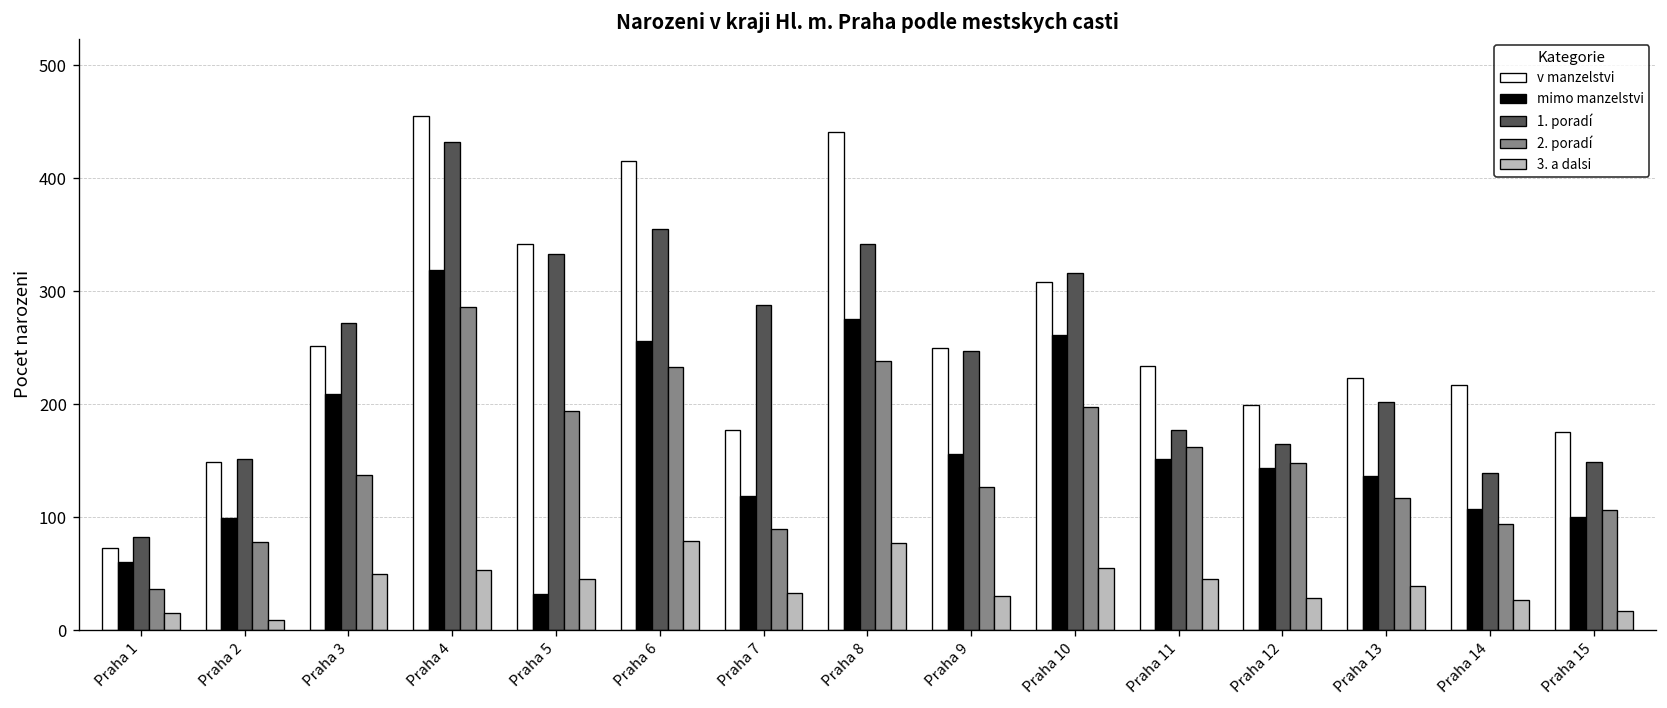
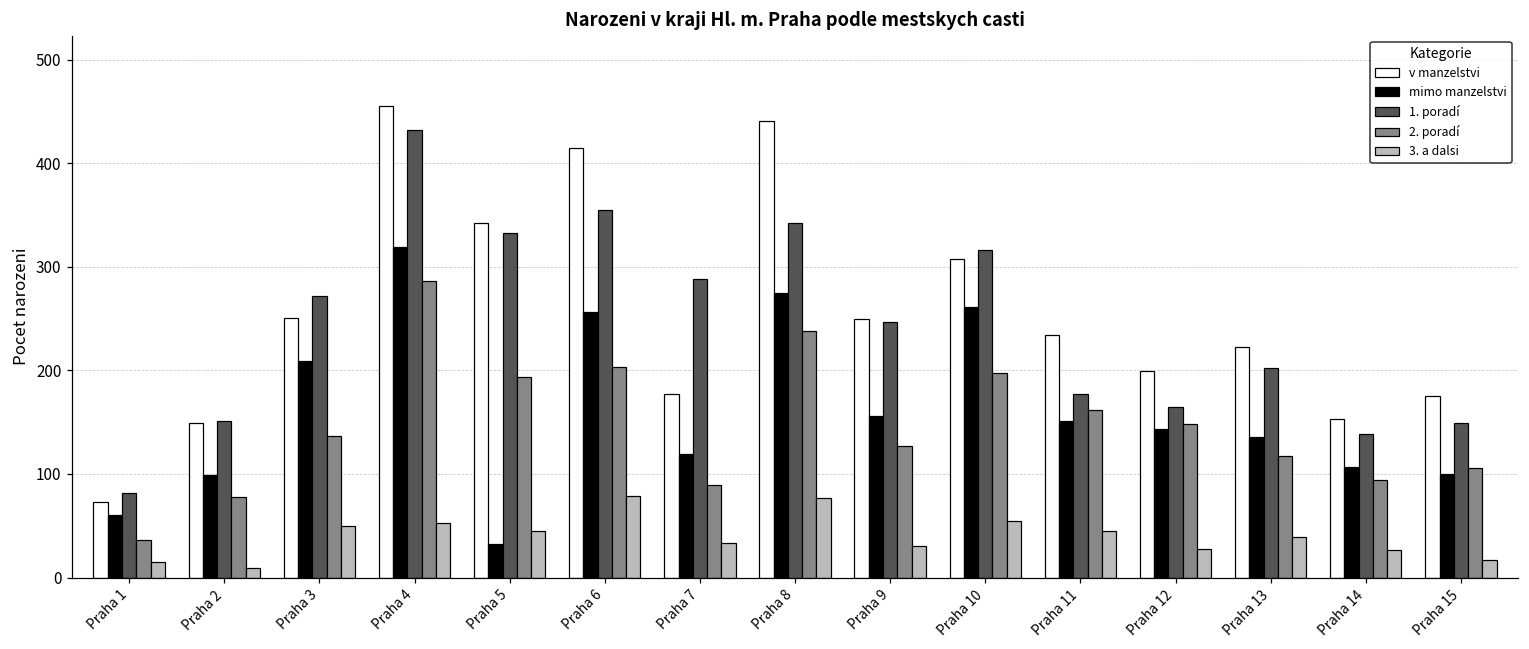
  {
    "v manzelstvi": {
      "Praha 1": 70,
      "Praha 2": 150,
      "Praha 3": 250,
      "Praha 4": 460,
      "Praha 5": 340,
      "Praha 6": 420,
      "Praha 7": 180,
      "Praha 8": 440,
      "Praha 9": 250,
      "Praha 10": 310,
      "Praha 11": 230,
      "Praha 12": 200,
      "Praha 13": 220,
-     "Praha 14": 220,
+     "Praha 14": 150,
      "Praha 15": 180
    },
    "mimo manzelstvi": {
      "Praha 1": 60,
      "Praha 2": 100,
      "Praha 3": 210,
      "Praha 4": 320,
      "Praha 5": 30,
      "Praha 6": 260,
      "Praha 7": 120,
      "Praha 8": 280,
      "Praha 9": 160,
      "Praha 10": 260,
      "Praha 11": 150,
      "Praha 12": 140,
      "Praha 13": 140,
      "Praha 14": 110,
      "Praha 15": 100
    },
    "1. poradí": {
      "Praha 1": 80,
      "Praha 2": 150,
      "Praha 3": 270,
      "Praha 4": 430,
      "Praha 5": 330,
      "Praha 6": 360,
      "Praha 7": 290,
      "Praha 8": 340,
      "Praha 9": 250,
      "Praha 10": 320,
      "Praha 11": 180,
      "Praha 12": 170,
      "Praha 13": 200,
      "Praha 14": 140,
      "Praha 15": 150
    },
    "2. poradí": {
      "Praha 1": 40,
      "Praha 2": 80,
      "Praha 3": 140,
      "Praha 4": 290,
      "Praha 5": 190,
-     "Praha 6": 230,
+     "Praha 6": 200,
      "Praha 7": 90,
      "Praha 8": 240,
      "Praha 9": 130,
      "Praha 10": 200,
      "Praha 11": 160,
      "Praha 12": 150,
      "Praha 13": 120,
      "Praha 14": 90,
      "Praha 15": 110
    },
    "3. a dalsi": {
      "Praha 1": 20,
      "Praha 2": 10,
      "Praha 3": 50,
      "Praha 4": 50,
      "Praha 5": 50,
      "Praha 6": 80,
      "Praha 7": 30,
      "Praha 8": 80,
      "Praha 9": 30,
      "Praha 10": 60,
      "Praha 11": 50,
      "Praha 12": 30,
      "Praha 13": 40,
      "Praha 14": 30,
      "Praha 15": 20
    }
  }
